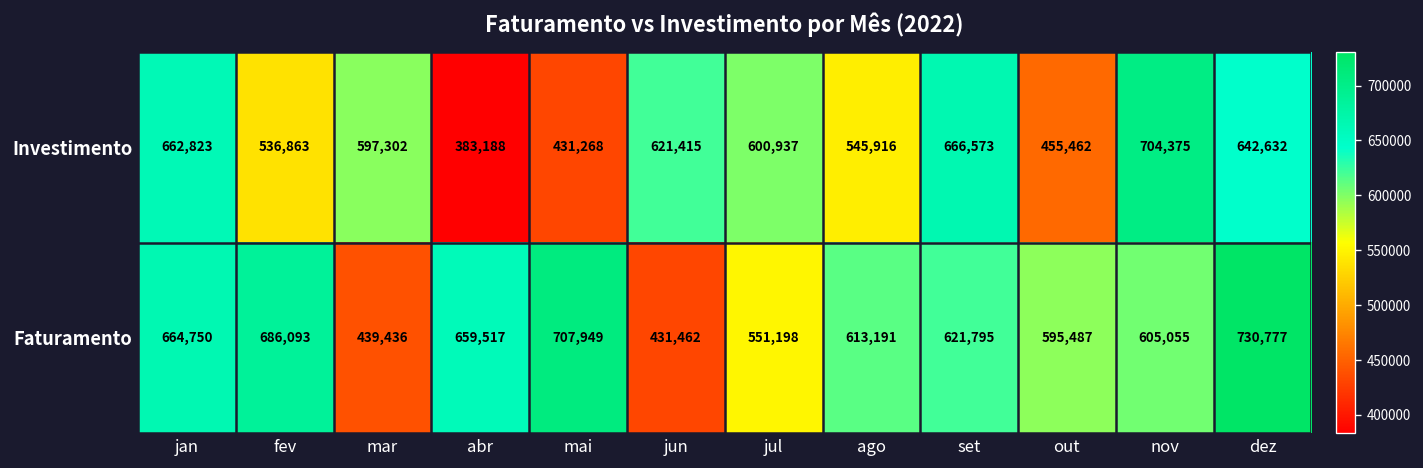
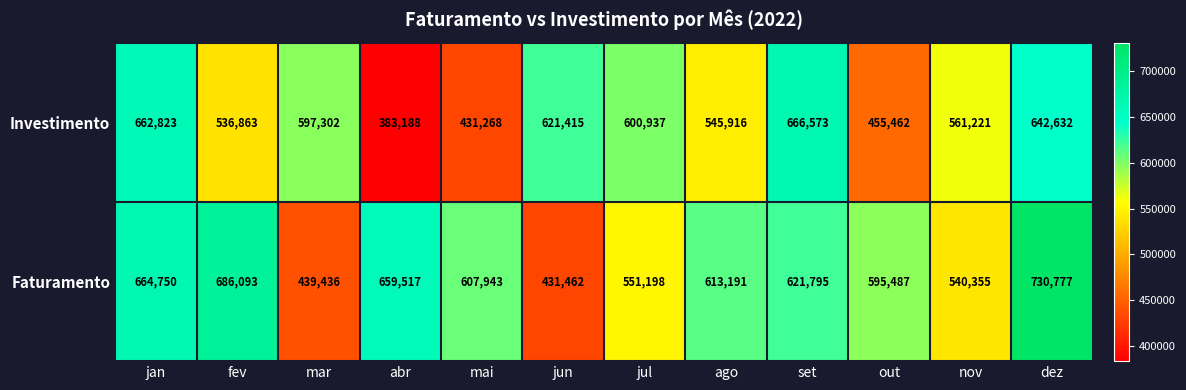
  {
    "Investimento": {
      "jan": "662,823",
      "fev": "536,863",
      "mar": "597,302",
      "abr": "383,188",
      "mai": "431,268",
      "jun": "621,415",
      "jul": "600,937",
      "ago": "545,916",
      "set": "666,573",
      "out": "455,462",
-     "nov": "704,375",
+     "nov": "561,221",
      "dez": "642,632"
    },
    "Faturamento": {
      "jan": "664,750",
      "fev": "686,093",
      "mar": "439,436",
      "abr": "659,517",
-     "mai": "707,949",
+     "mai": "607,943",
      "jun": "431,462",
      "jul": "551,198",
      "ago": "613,191",
      "set": "621,795",
      "out": "595,487",
-     "nov": "605,055",
+     "nov": "540,355",
      "dez": "730,777"
    }
  }
